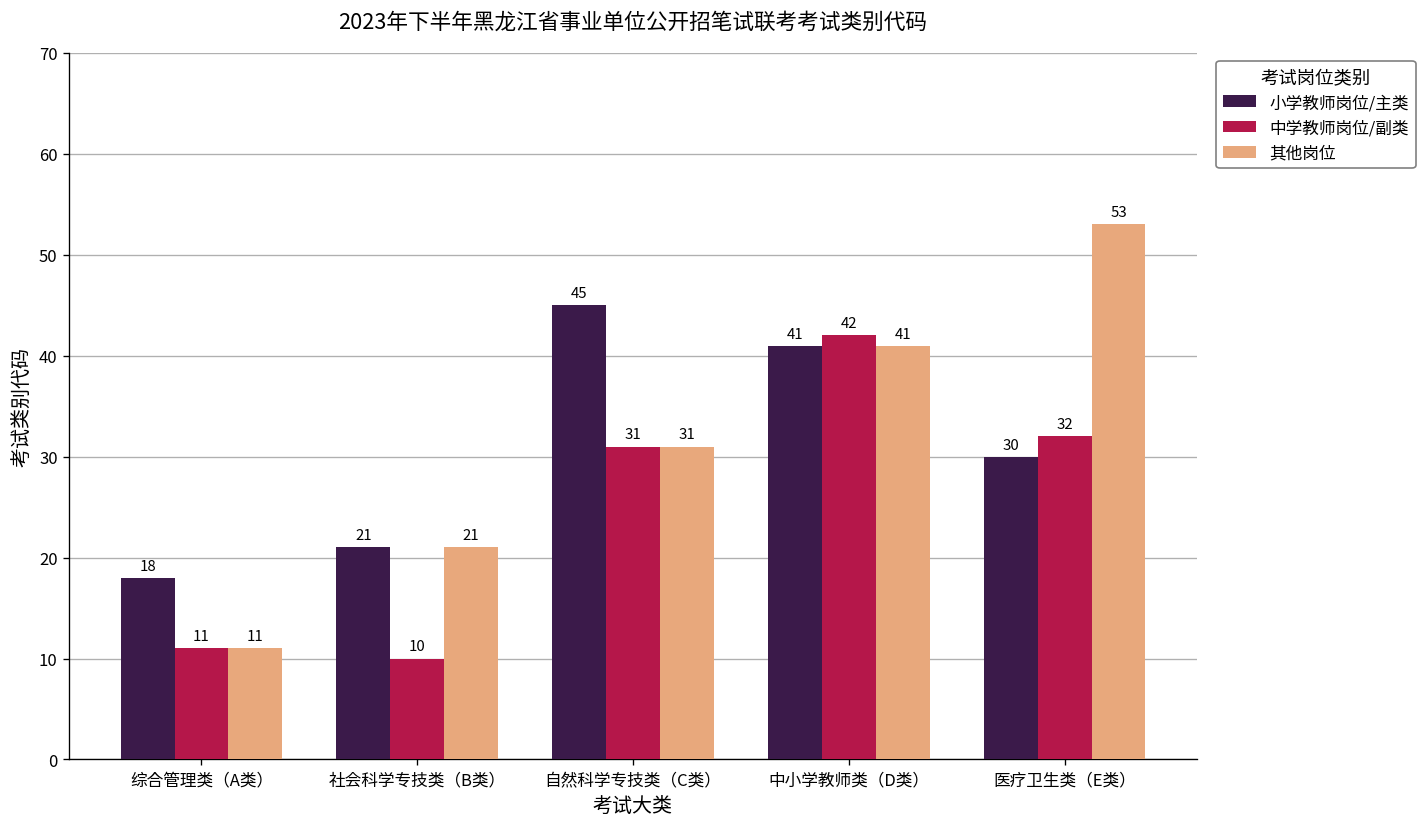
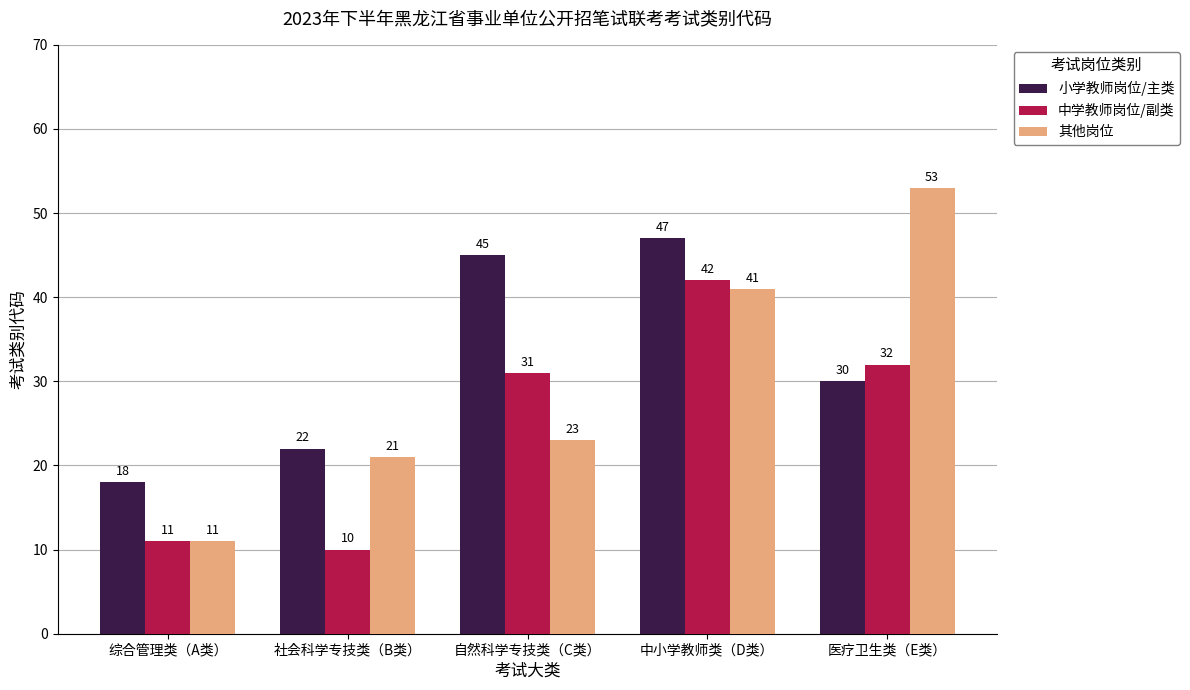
  {
    "小学教师岗位/主类": {
      "综合管理类（A类）": 18,
-     "社会科学专技类（B类）": 21,
+     "社会科学专技类（B类）": 22,
      "自然科学专技类（C类）": 45,
-     "中小学教师类（D类）": 41,
+     "中小学教师类（D类）": 47,
      "医疗卫生类（E类）": 30
    },
    "中学教师岗位/副类": {
      "综合管理类（A类）": 11,
      "社会科学专技类（B类）": 10,
      "自然科学专技类（C类）": 31,
      "中小学教师类（D类）": 42,
      "医疗卫生类（E类）": 32
    },
    "其他岗位": {
      "综合管理类（A类）": 11,
      "社会科学专技类（B类）": 21,
-     "自然科学专技类（C类）": 31,
+     "自然科学专技类（C类）": 23,
      "中小学教师类（D类）": 41,
      "医疗卫生类（E类）": 53
    }
  }
